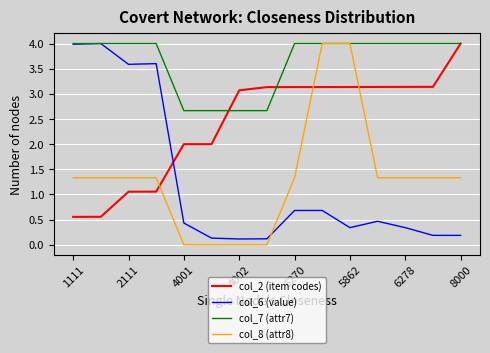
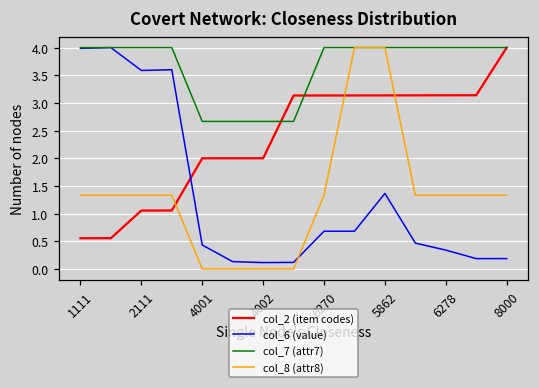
  {
    "col_2 (item codes)": {
      "1111": 0.6,
      "2111": 1.1,
      "4001": 2.0,
-     "4002": 3.1,
+     "4002": 2.0,
      "6270": 3.1,
      "5862": 3.1,
      "6278": 3.1
    },
    "col_6 (value)": {
      "2111": 3.6,
      "4001": 0.4,
      "4002": 0.1,
      "6270": 0.7,
-     "5862": 0.3,
+     "5862": 1.4,
      "6278": 0.3,
      "8000": 0.2
    },
    "col_7 (attr7)": {
      "2111": 4.0,
      "4001": 2.7,
      "4002": 2.7,
      "6270": 4.0,
      "6278": 4.0
    },
    "col_8 (attr8)": {
      "1111": 1.3,
      "2111": 1.3,
      "4001": 0.0,
      "4002": 0.0,
      "6270": 1.3,
      "6278": 1.3,
      "8000": 1.3
    }
  }
